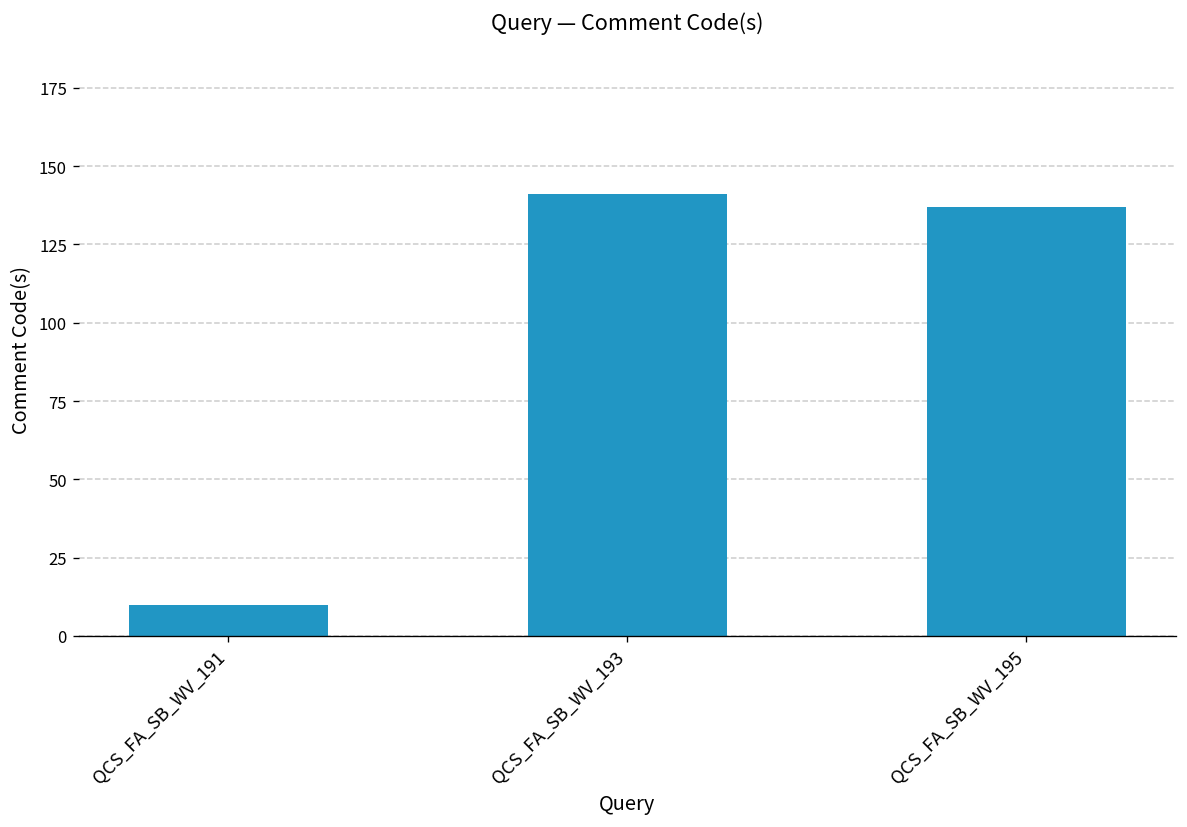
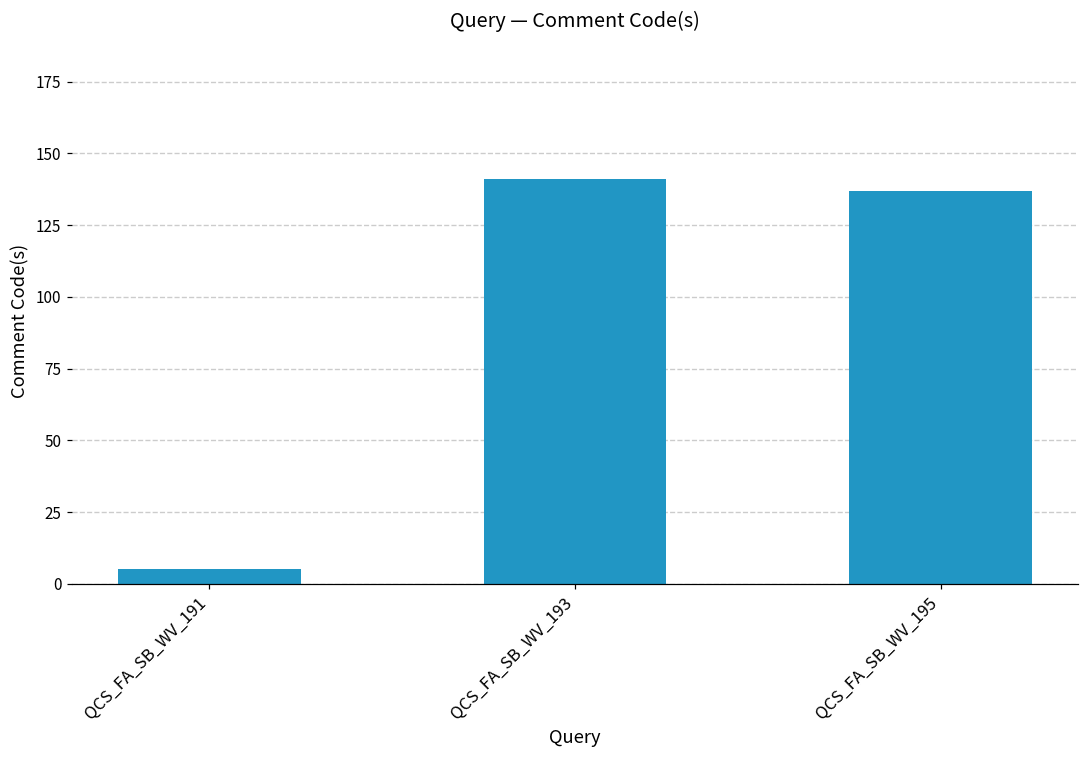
  {
-   "QCS_FA_SB_WV_191": 10,
+   "QCS_FA_SB_WV_191": 5,
    "QCS_FA_SB_WV_193": 141,
    "QCS_FA_SB_WV_195": 137
  }
